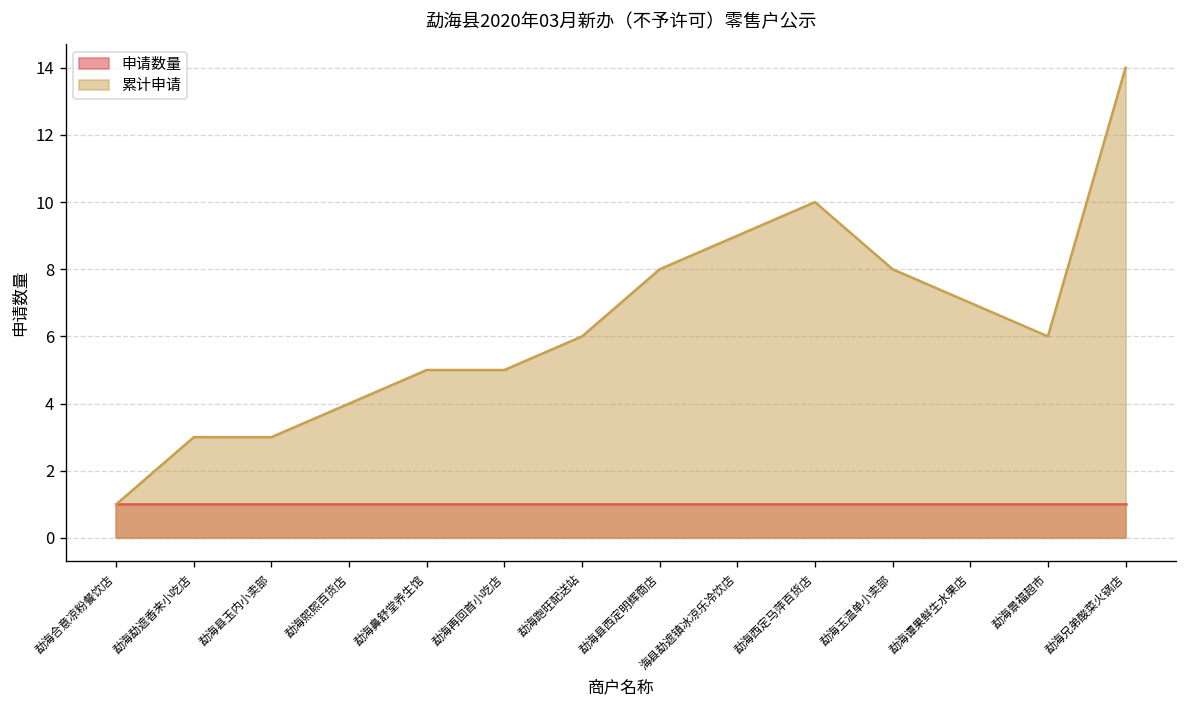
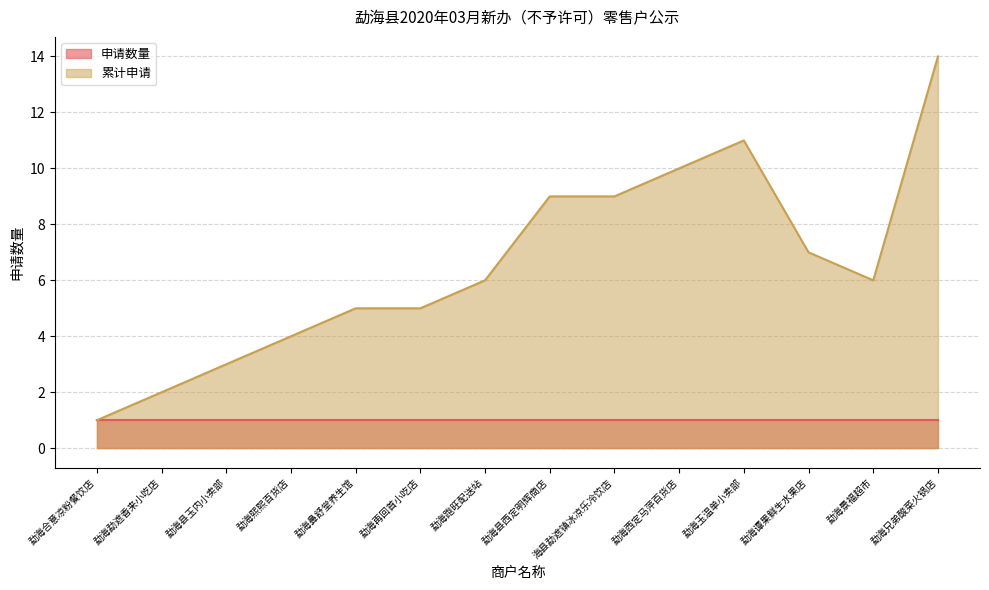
  {
    "申请数量": {
      "勐海勐遮香来小吃店": 1,
      "勐海县玉内小卖部": 1,
      "勐海熙熙百货店": 1,
      "勐海鼻舒堂养生馆": 1,
      "勐海再回首小吃店": 1,
      "勐海跑旺配送站": 1,
      "勐海县西定明辉商店": 1,
      "海县勐遮镇冰凉乐冷饮店": 1,
      "勐海西定马萍百货店": 1,
      "勐海玉温单小卖部": 1,
      "勐海谭果鲜生水果店": 1,
      "勐海景福超市": 1,
      "勐海兄弟酸菜火锅店": 1
    },
    "累计申请": {
-     "勐海勐遮香来小吃店": 3,
+     "勐海勐遮香来小吃店": 2,
      "勐海县玉内小卖部": 3,
      "勐海熙熙百货店": 4,
      "勐海鼻舒堂养生馆": 5,
      "勐海再回首小吃店": 5,
      "勐海跑旺配送站": 6,
-     "勐海县西定明辉商店": 8,
+     "勐海县西定明辉商店": 9,
      "海县勐遮镇冰凉乐冷饮店": 9,
      "勐海西定马萍百货店": 10,
-     "勐海玉温单小卖部": 8,
+     "勐海玉温单小卖部": 11,
      "勐海谭果鲜生水果店": 7,
      "勐海景福超市": 6,
      "勐海兄弟酸菜火锅店": 14
    }
  }
